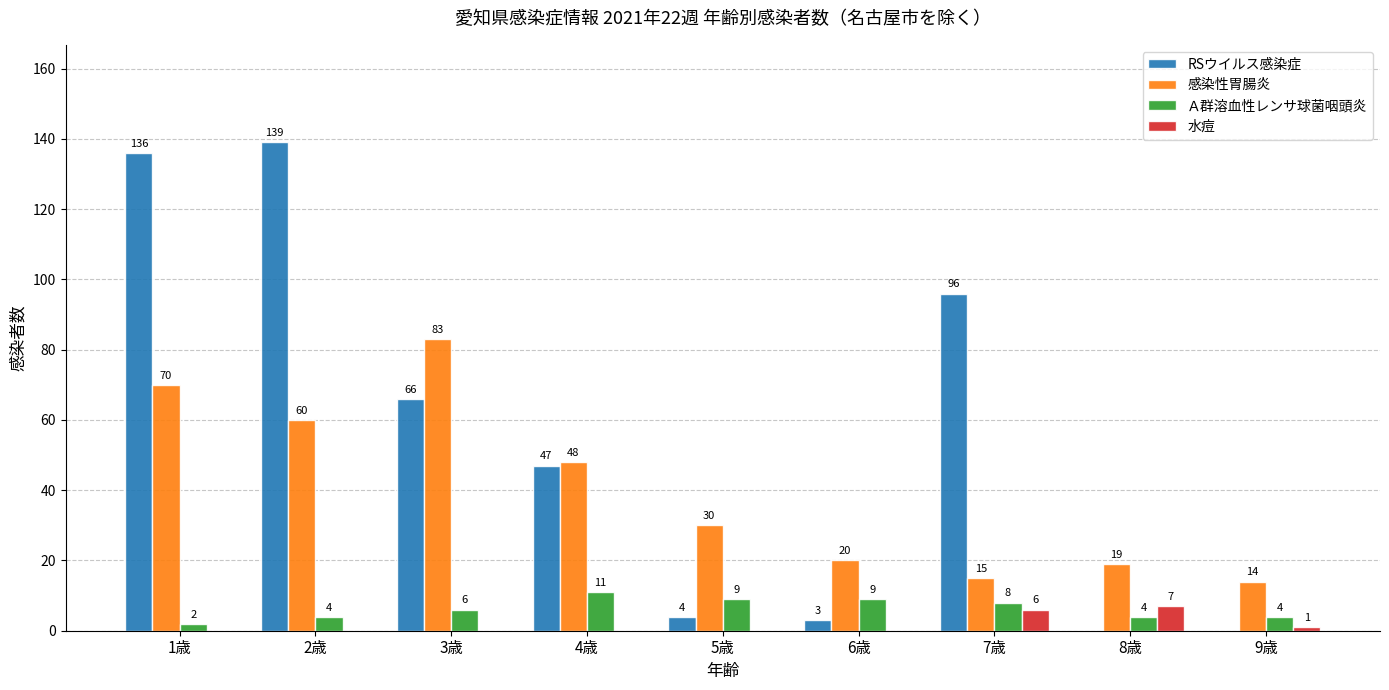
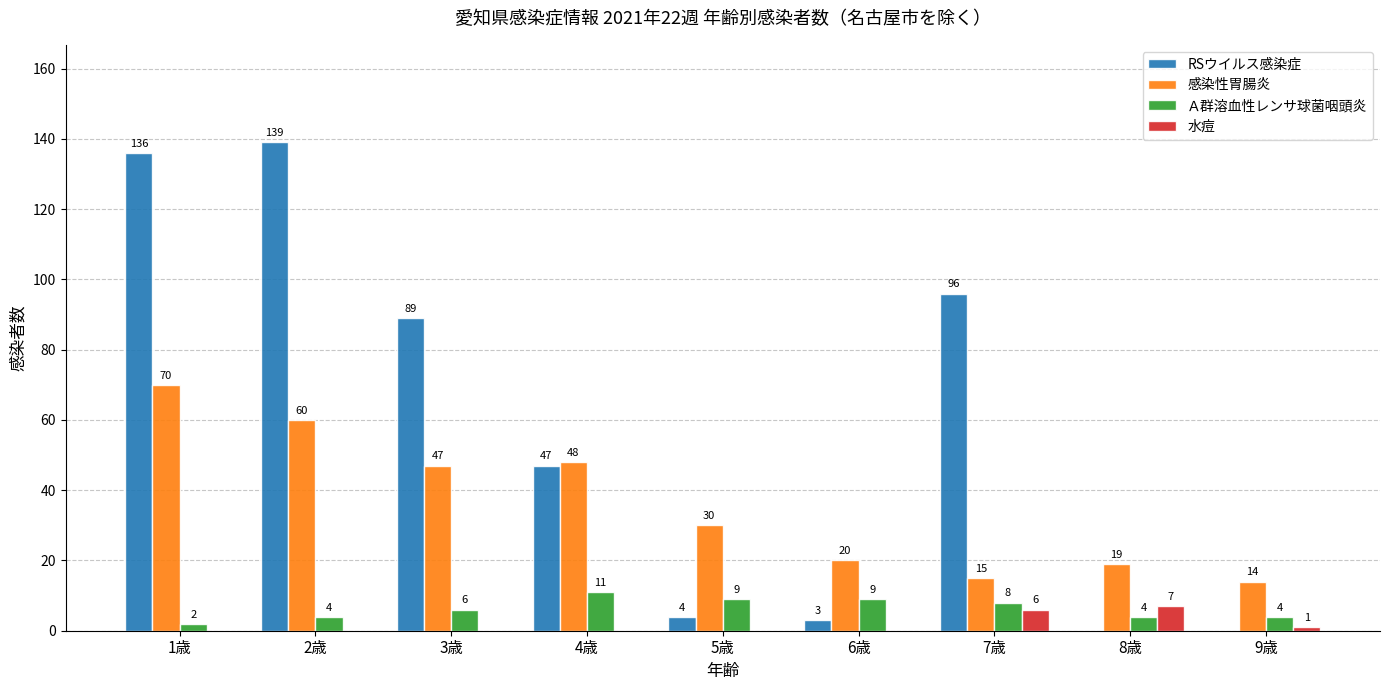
  {
    "RSウイルス感染症": {
      "1歳": 136,
      "2歳": 139,
-     "3歳": 66,
+     "3歳": 89,
      "4歳": 47,
      "5歳": 4,
      "6歳": 3,
      "7歳": 96
    },
    "感染性胃腸炎": {
      "1歳": 70,
      "2歳": 60,
-     "3歳": 83,
+     "3歳": 47,
      "4歳": 48,
      "5歳": 30,
      "6歳": 20,
      "7歳": 15,
      "8歳": 19,
      "9歳": 14
    },
    "Ａ群溶血性レンサ球菌咽頭炎": {
      "1歳": 2,
      "2歳": 4,
      "3歳": 6,
      "4歳": 11,
      "5歳": 9,
      "6歳": 9,
      "7歳": 8,
      "8歳": 4,
      "9歳": 4
    },
    "水痘": {
      "7歳": 6,
      "8歳": 7,
      "9歳": 1
    }
  }
